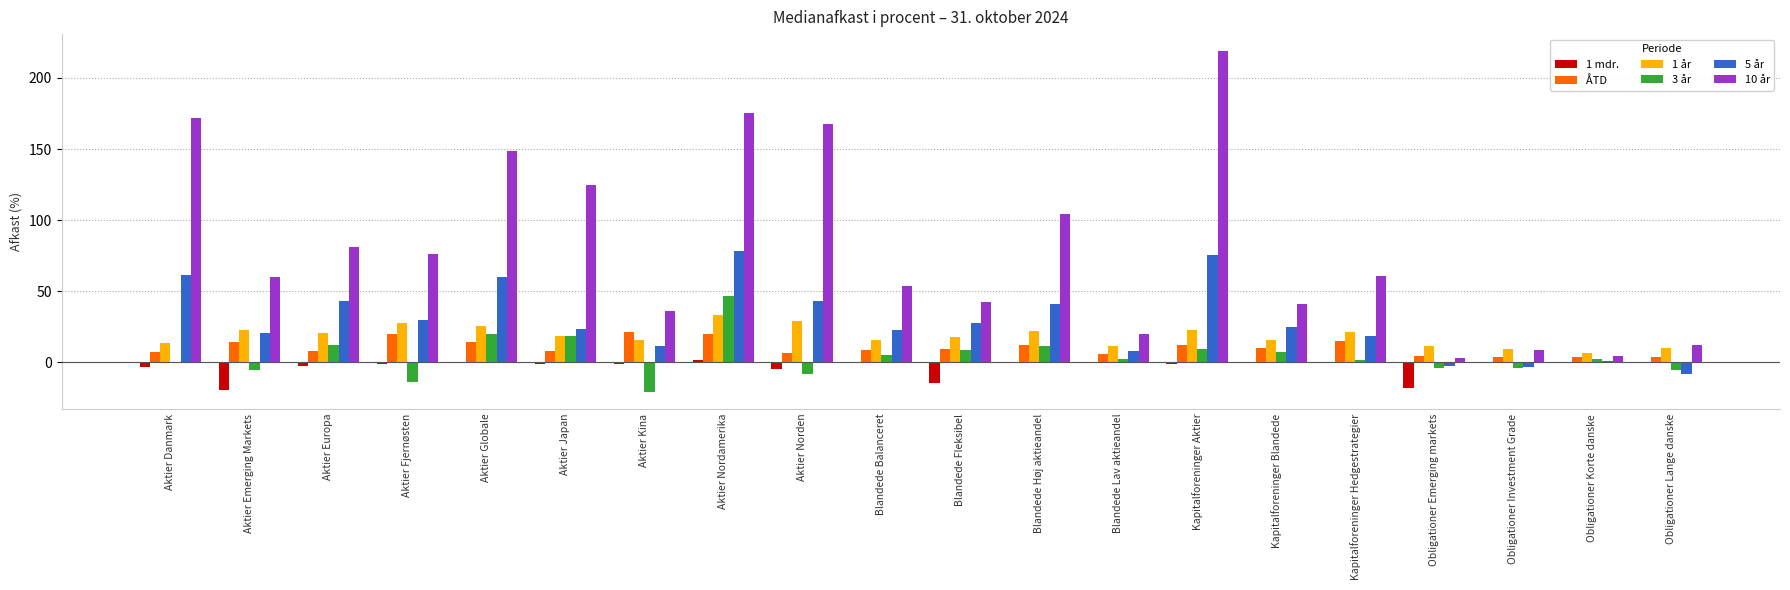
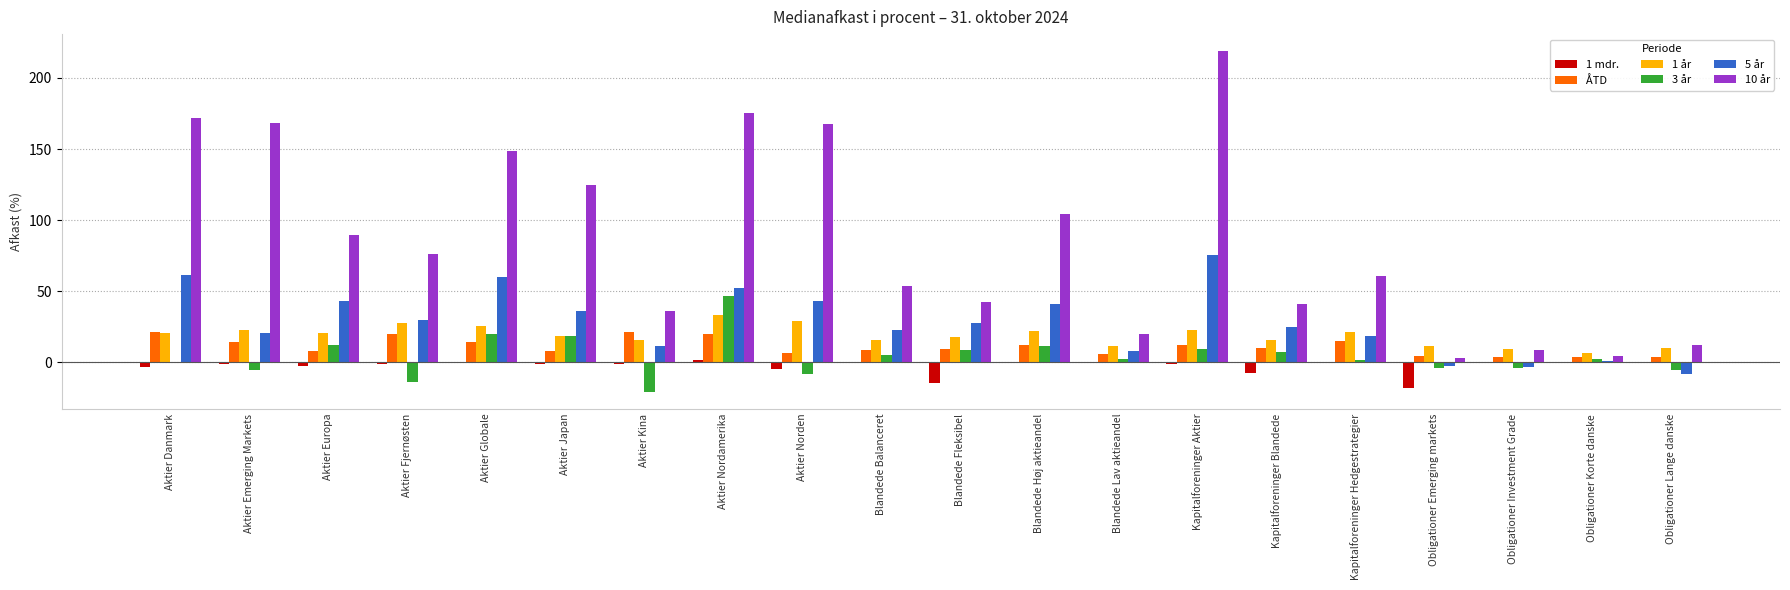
  {
    "1 mdr.": {
      "Aktier Danmark": -4,
-     "Aktier Emerging Markets": -20,
+     "Aktier Emerging Markets": -2,
      "Aktier Europa": -3,
      "Aktier Norden": -5,
      "Blandede Fleksibel": -15,
-     "Kapitalforeninger Blandede": 0,
+     "Kapitalforeninger Blandede": -7,
      "Obligationer Emerging markets": -18
    },
    "ÅTD": {
-     "Aktier Danmark": 7,
+     "Aktier Danmark": 21,
      "Aktier Emerging Markets": 14,
      "Aktier Europa": 8,
      "Aktier Fjernøsten": 20,
      "Aktier Globale": 14,
      "Aktier Japan": 8,
      "Aktier Kina": 21,
      "Aktier Nordamerika": 20,
      "Aktier Norden": 6,
      "Blandede Balanceret": 8,
      "Blandede Fleksibel": 9,
      "Blandede Høj aktieandel": 12,
      "Blandede Lav aktieandel": 6,
      "Kapitalforeninger Aktier": 12,
      "Kapitalforeninger Blandede": 10,
      "Kapitalforeninger Hedgestrategier": 15,
      "Obligationer Emerging markets": 4,
      "Obligationer Investment Grade": 3,
      "Obligationer Korte danske": 4,
      "Obligationer Lange danske": 4
    },
    "1 år": {
-     "Aktier Danmark": 13,
+     "Aktier Danmark": 20,
      "Aktier Emerging Markets": 23,
      "Aktier Europa": 20,
      "Aktier Fjernøsten": 28,
      "Aktier Globale": 25,
      "Aktier Japan": 18,
      "Aktier Kina": 16,
      "Aktier Nordamerika": 33,
      "Aktier Norden": 29,
      "Blandede Balanceret": 16,
      "Blandede Fleksibel": 18,
      "Blandede Høj aktieandel": 22,
      "Blandede Lav aktieandel": 11,
      "Kapitalforeninger Aktier": 23,
      "Kapitalforeninger Blandede": 15,
      "Kapitalforeninger Hedgestrategier": 21,
      "Obligationer Emerging markets": 11,
      "Obligationer Investment Grade": 9,
      "Obligationer Korte danske": 6,
      "Obligationer Lange danske": 10
    },
    "3 år": {
      "Aktier Emerging Markets": -5,
      "Aktier Europa": 12,
      "Aktier Fjernøsten": -14,
      "Aktier Globale": 20,
      "Aktier Japan": 18,
      "Aktier Kina": -21,
      "Aktier Nordamerika": 47,
      "Aktier Norden": -9,
      "Blandede Balanceret": 5,
      "Blandede Fleksibel": 9,
      "Blandede Høj aktieandel": 11,
      "Blandede Lav aktieandel": 2,
      "Kapitalforeninger Aktier": 9,
      "Kapitalforeninger Blandede": 7,
      "Obligationer Emerging markets": -4,
      "Obligationer Investment Grade": -4,
      "Obligationer Korte danske": 2,
      "Obligationer Lange danske": -5
    },
    "5 år": {
      "Aktier Danmark": 61,
      "Aktier Emerging Markets": 21,
      "Aktier Europa": 43,
      "Aktier Fjernøsten": 29,
      "Aktier Globale": 60,
-     "Aktier Japan": 23,
+     "Aktier Japan": 36,
      "Aktier Kina": 11,
-     "Aktier Nordamerika": 78,
+     "Aktier Nordamerika": 52,
      "Aktier Norden": 43,
      "Blandede Balanceret": 23,
      "Blandede Fleksibel": 27,
      "Blandede Høj aktieandel": 41,
      "Blandede Lav aktieandel": 8,
      "Kapitalforeninger Aktier": 76,
      "Kapitalforeninger Blandede": 25,
      "Kapitalforeninger Hedgestrategier": 18,
      "Obligationer Emerging markets": -3,
      "Obligationer Investment Grade": -3,
      "Obligationer Lange danske": -9
    },
    "10 år": {
      "Aktier Danmark": 172,
-     "Aktier Emerging Markets": 60,
-     "Aktier Europa": 81,
+     "Aktier Emerging Markets": 168,
+     "Aktier Europa": 89,
      "Aktier Fjernøsten": 76,
      "Aktier Globale": 148,
      "Aktier Japan": 125,
      "Aktier Kina": 36,
      "Aktier Nordamerika": 175,
      "Aktier Norden": 168,
      "Blandede Balanceret": 53,
      "Blandede Fleksibel": 42,
      "Blandede Høj aktieandel": 104,
      "Blandede Lav aktieandel": 20,
      "Kapitalforeninger Aktier": 219,
      "Kapitalforeninger Blandede": 41,
      "Kapitalforeninger Hedgestrategier": 61,
      "Obligationer Emerging markets": 3,
      "Obligationer Investment Grade": 8,
      "Obligationer Korte danske": 5,
      "Obligationer Lange danske": 12
    }
  }
